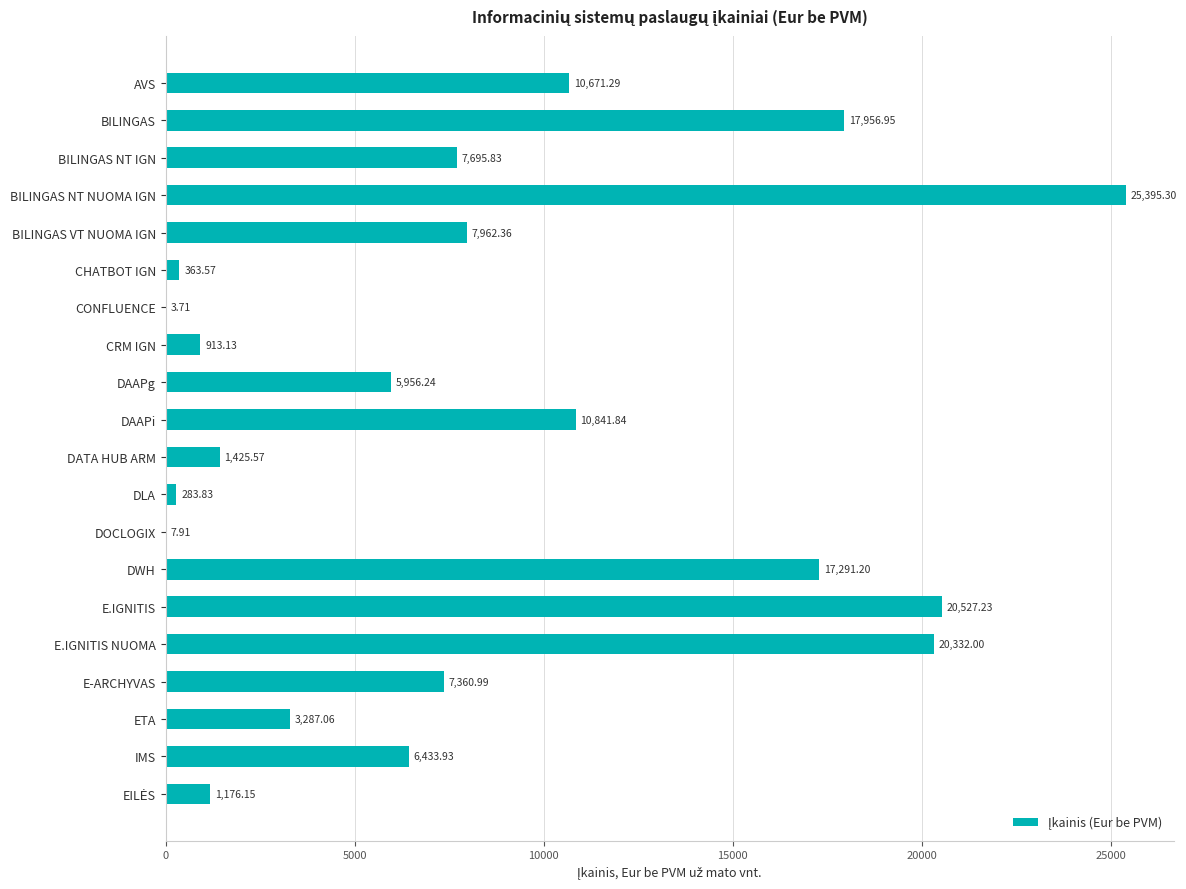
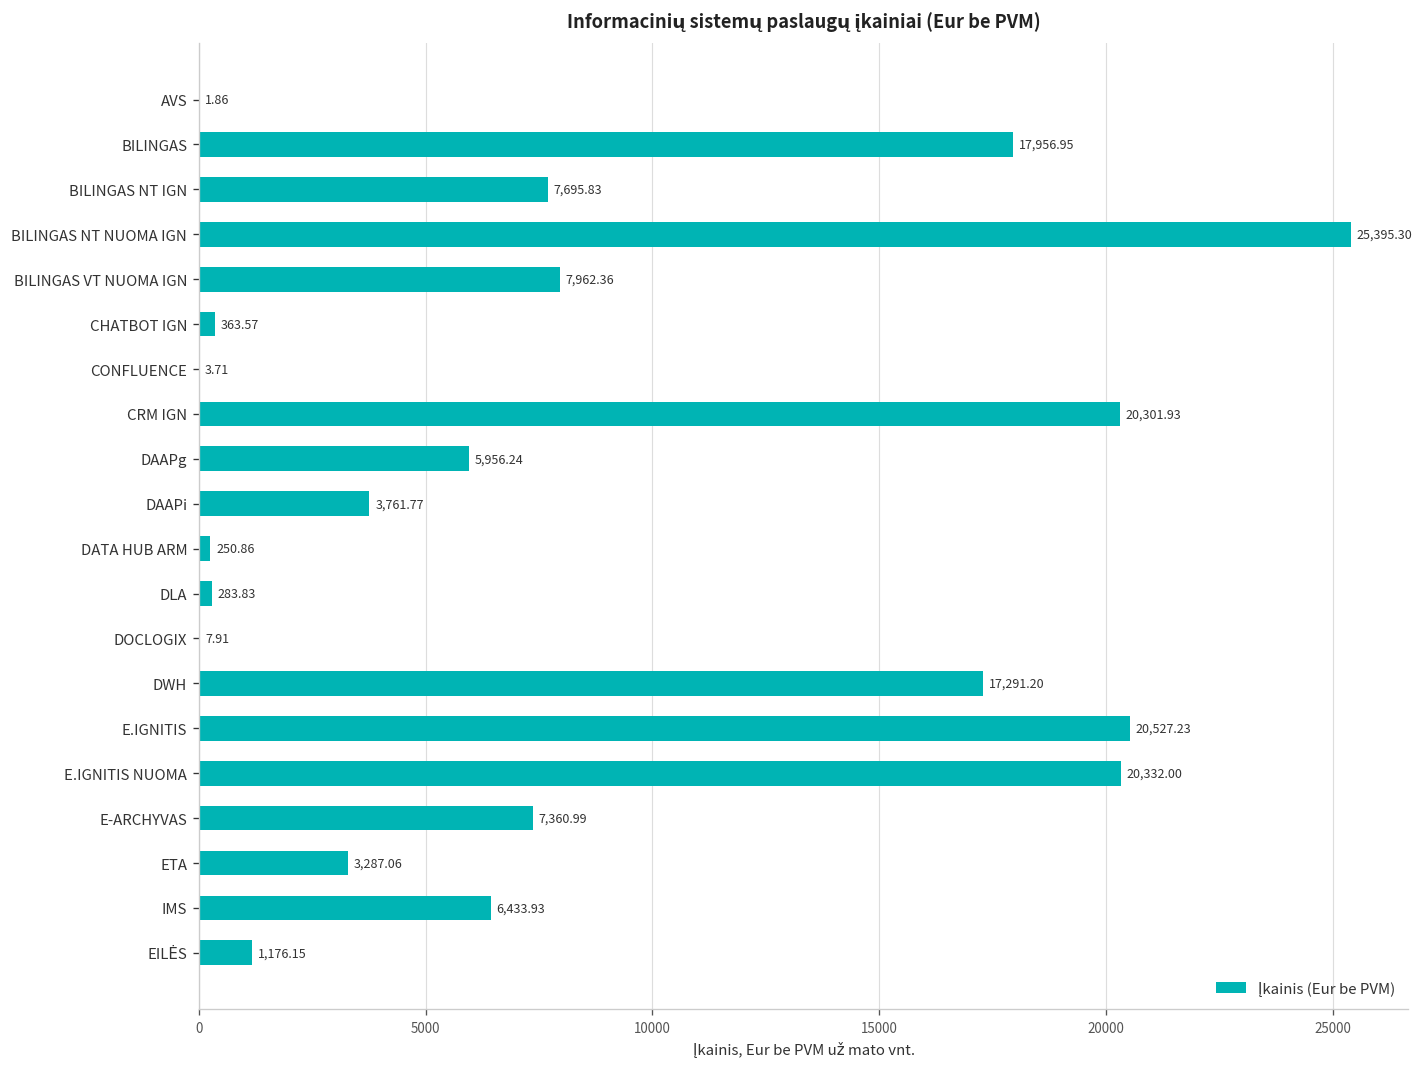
  {
-   "AVS": "10,671.29",
+   "AVS": "1.86",
    "BILINGAS": "17,956.95",
    "BILINGAS NT IGN": "7,695.83",
    "BILINGAS NT NUOMA IGN": "25,395.30",
    "BILINGAS VT NUOMA IGN": "7,962.36",
    "CHATBOT IGN": "363.57",
    "CONFLUENCE": "3.71",
-   "CRM IGN": "913.13",
+   "CRM IGN": "20,301.93",
    "DAAPg": "5,956.24",
-   "DAAPi": "10,841.84",
-   "DATA HUB ARM": "1,425.57",
+   "DAAPi": "3,761.77",
+   "DATA HUB ARM": "250.86",
    "DLA": "283.83",
    "DOCLOGIX": "7.91",
    "DWH": "17,291.20",
    "E.IGNITIS": "20,527.23",
    "E.IGNITIS NUOMA": "20,332.00",
    "E-ARCHYVAS": "7,360.99",
    "ETA": "3,287.06",
    "IMS": "6,433.93",
    "EILĖS": "1,176.15"
  }
